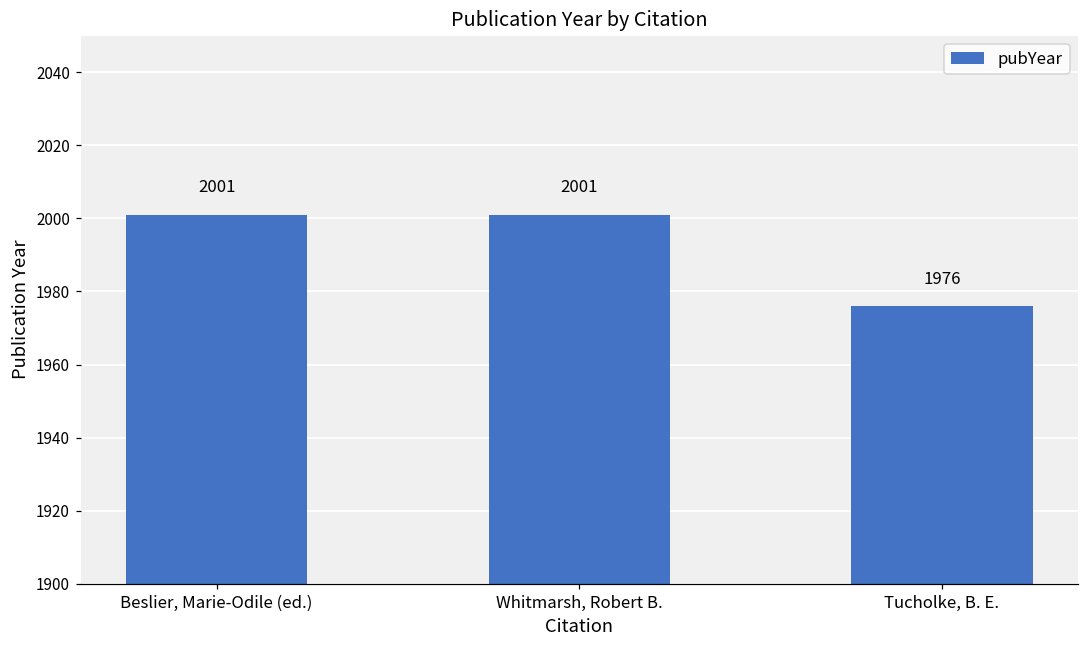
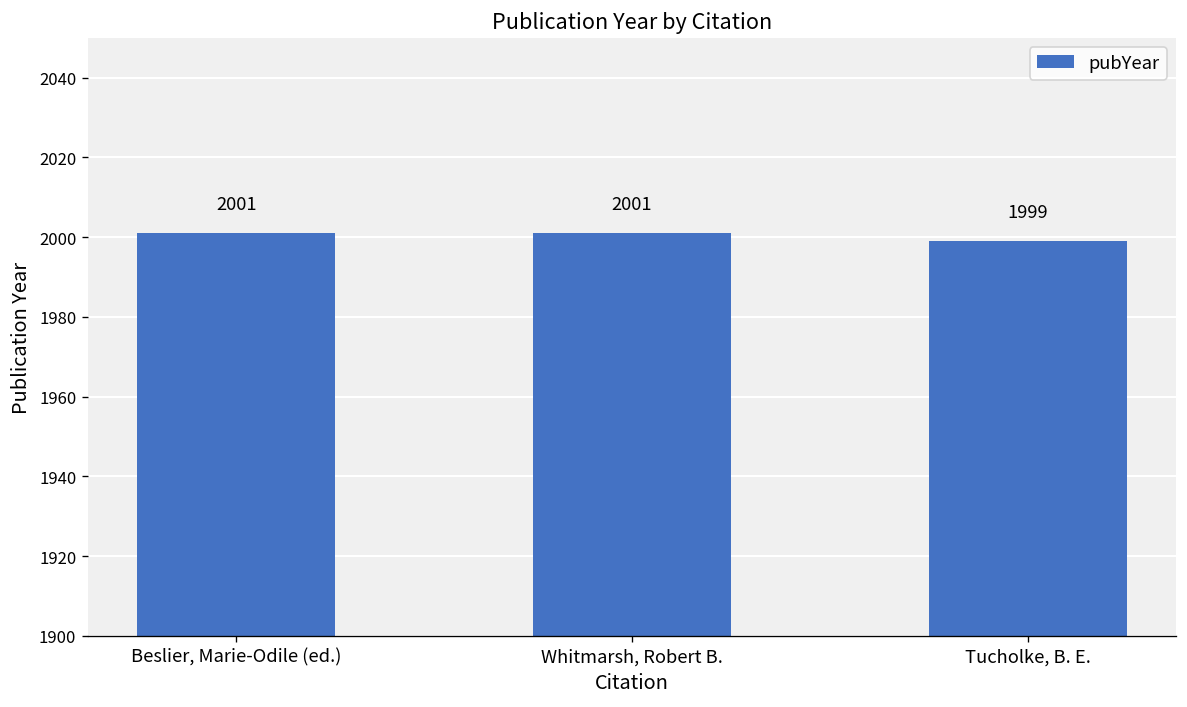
  {
    "Beslier, Marie-Odile (ed.)": 2001,
    "Whitmarsh, Robert B.": 2001,
-   "Tucholke, B. E.": 1976
+   "Tucholke, B. E.": 1999
  }
